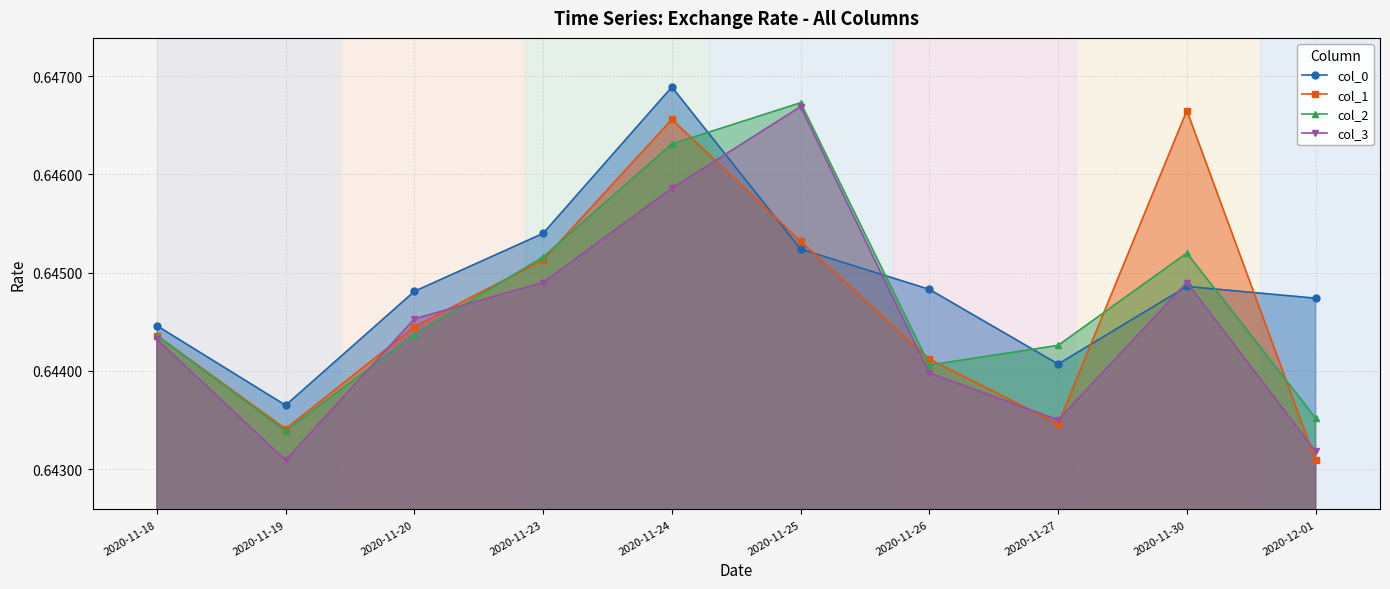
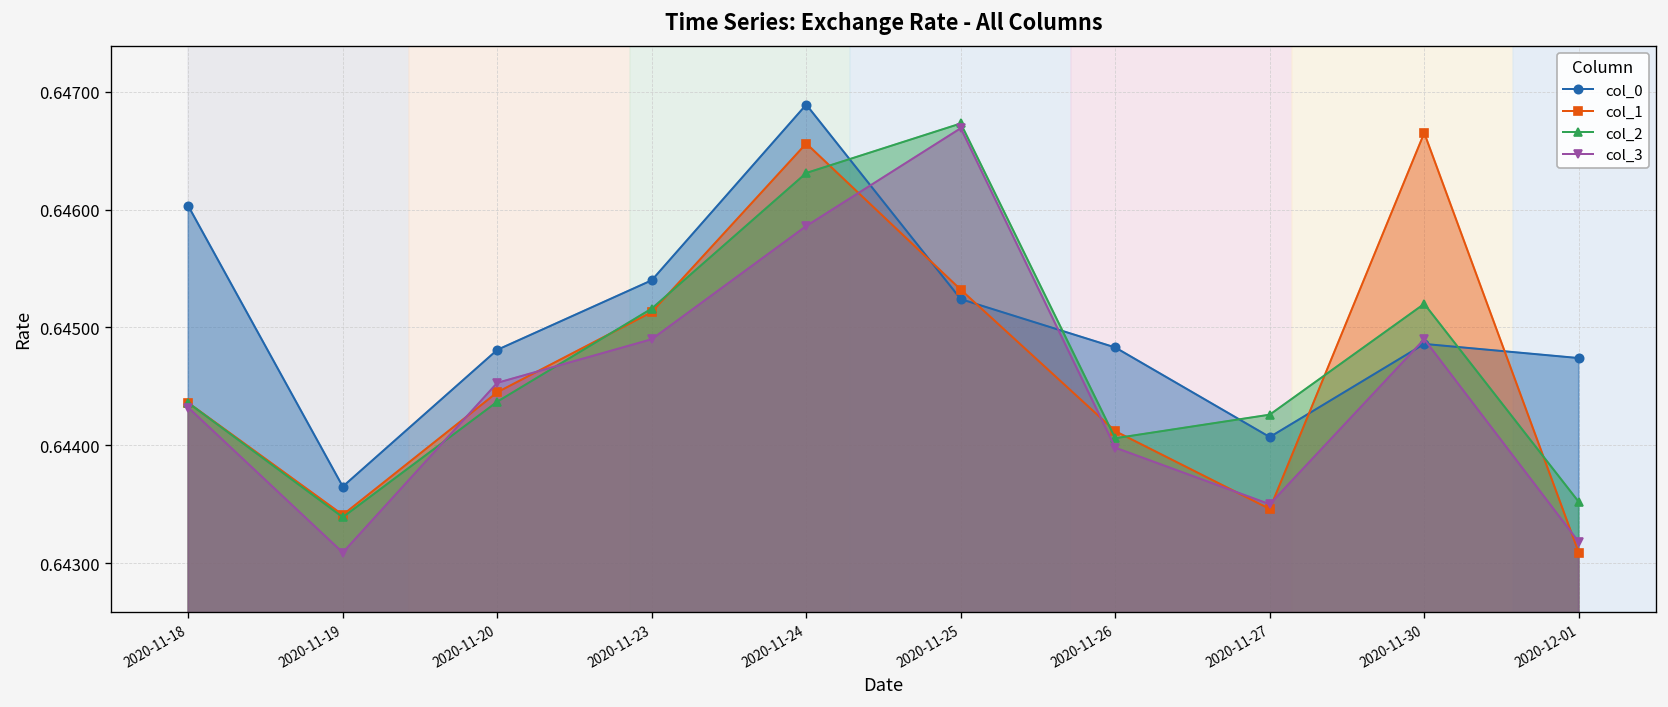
  {
    "col_0": {
-     "2020-11-18": 0.6445,
+     "2020-11-18": 0.6460,
      "2020-11-19": 0.6437,
      "2020-11-20": 0.6448,
      "2020-11-23": 0.6454,
      "2020-11-24": 0.6469,
      "2020-11-25": 0.6452,
      "2020-11-26": 0.6448,
      "2020-11-27": 0.6441,
      "2020-11-30": 0.6449,
      "2020-12-01": 0.6447
    },
    "col_1": {
      "2020-11-20": 0.6445,
      "2020-11-23": 0.6451,
      "2020-11-24": 0.6466,
      "2020-11-25": 0.6453,
      "2020-11-26": 0.6441,
      "2020-11-27": 0.6435,
      "2020-11-30": 0.6467,
      "2020-12-01": 0.6431
    },
    "col_2": {
      "2020-11-20": 0.6444,
      "2020-11-23": 0.6452,
      "2020-11-24": 0.6463,
      "2020-11-25": 0.6467,
      "2020-11-26": 0.6441,
      "2020-11-27": 0.6443,
      "2020-11-30": 0.6452,
      "2020-12-01": 0.6435
    },
    "col_3": {
      "2020-11-18": 0.6443,
      "2020-11-19": 0.6431,
      "2020-11-20": 0.6445,
      "2020-11-23": 0.6449,
      "2020-11-24": 0.6459,
      "2020-11-25": 0.6467,
      "2020-11-26": 0.6440,
      "2020-11-27": 0.6435,
      "2020-11-30": 0.6449,
      "2020-12-01": 0.6432
    }
  }
